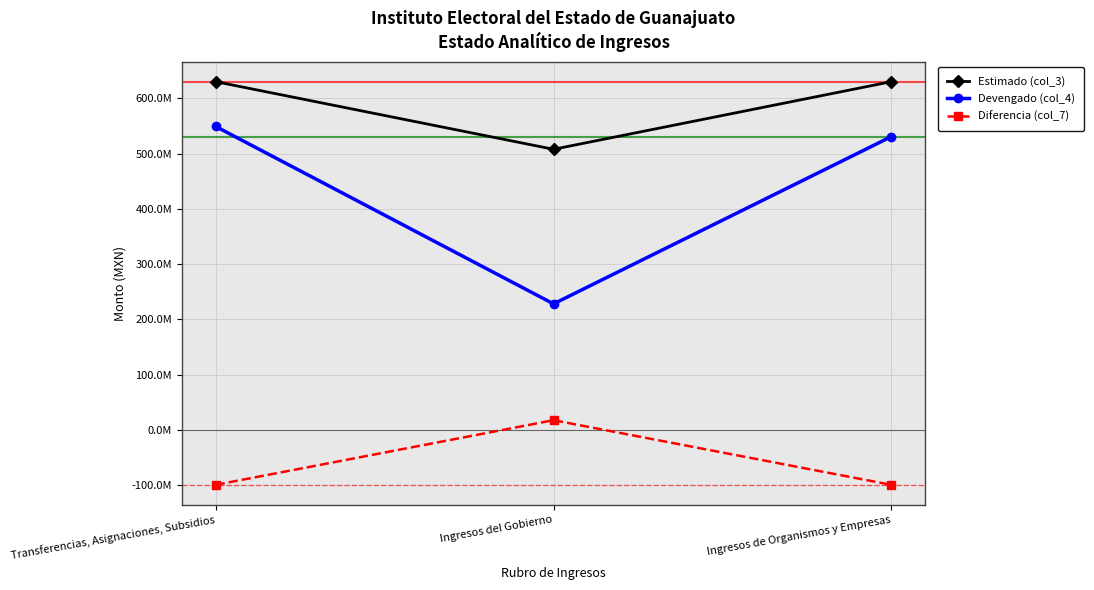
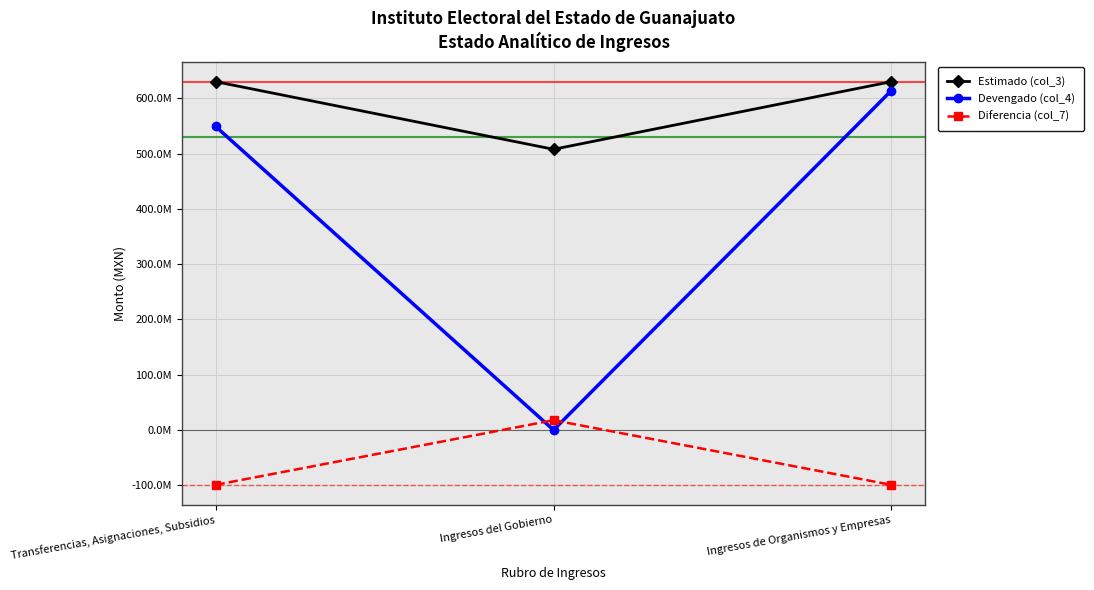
  {
    "Estimado (col_3)": {
      "Transferencias, Asignaciones, Subsidios": 630000000,
      "Ingresos del Gobierno": 510000000,
      "Ingresos de Organismos y Empresas": 630000000
    },
    "Devengado (col_4)": {
      "Transferencias, Asignaciones, Subsidios": 550000000,
-     "Ingresos del Gobierno": 230000000,
-     "Ingresos de Organismos y Empresas": 530000000
+     "Ingresos del Gobierno": 0,
+     "Ingresos de Organismos y Empresas": 610000000
    },
    "Diferencia (col_7)": {
      "Transferencias, Asignaciones, Subsidios": -100000000,
      "Ingresos del Gobierno": 20000000,
      "Ingresos de Organismos y Empresas": -100000000
    }
  }
